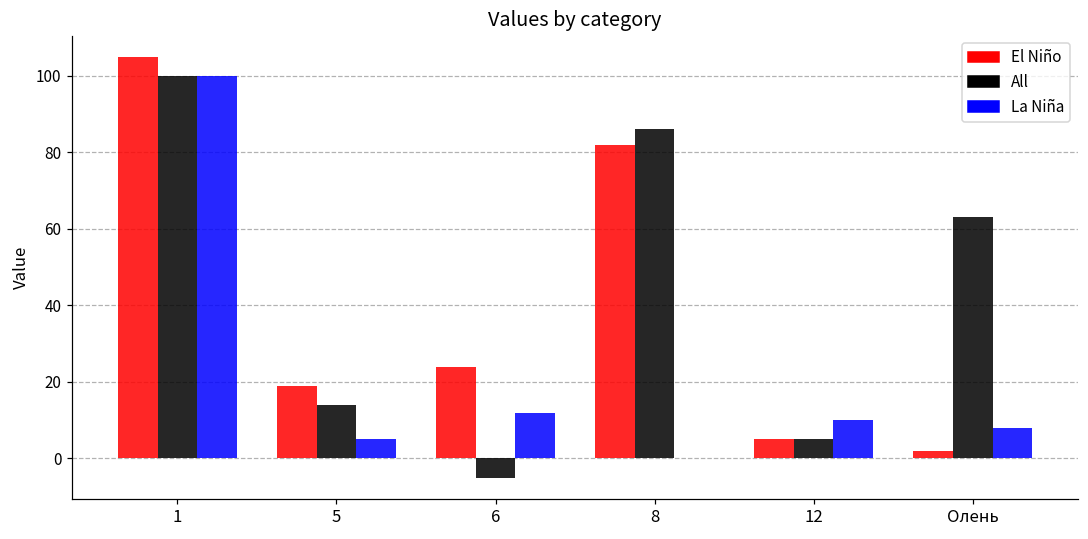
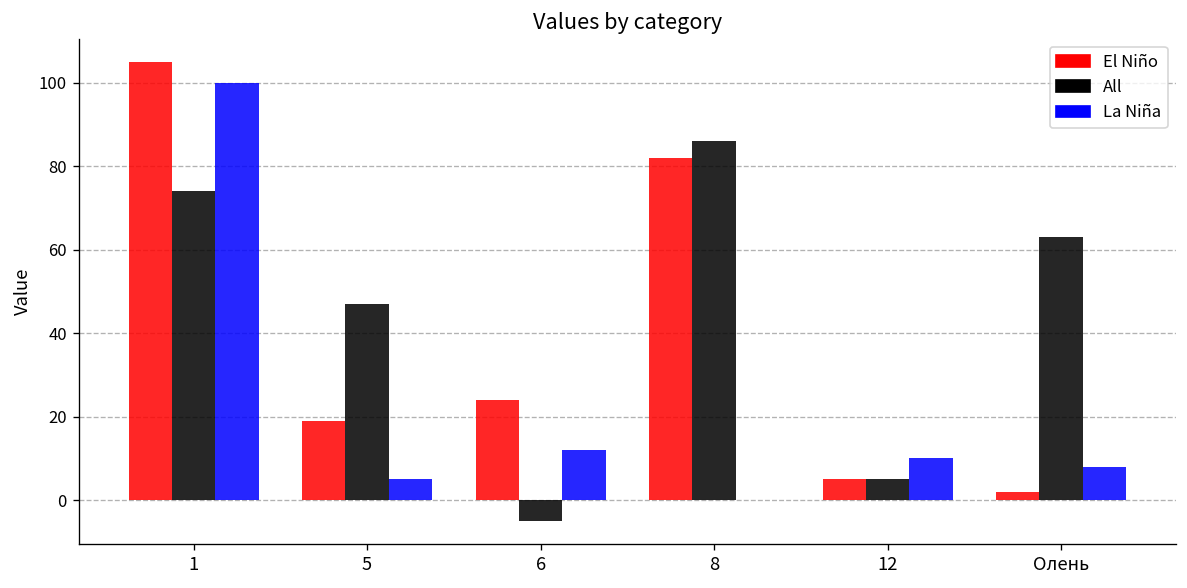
  {
    "All": {
-     "1": 100,
-     "5": 14,
+     "1": 74,
+     "5": 47,
      "6": -5,
      "8": 86,
      "12": 5,
      "Олень": 63
    }
  }
